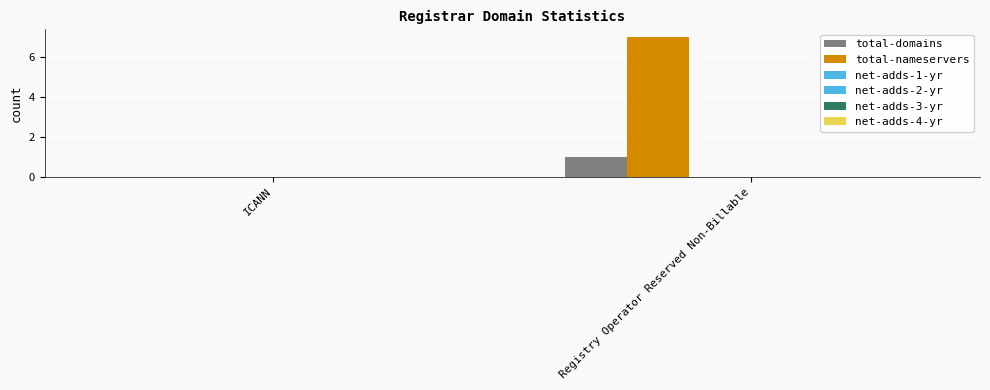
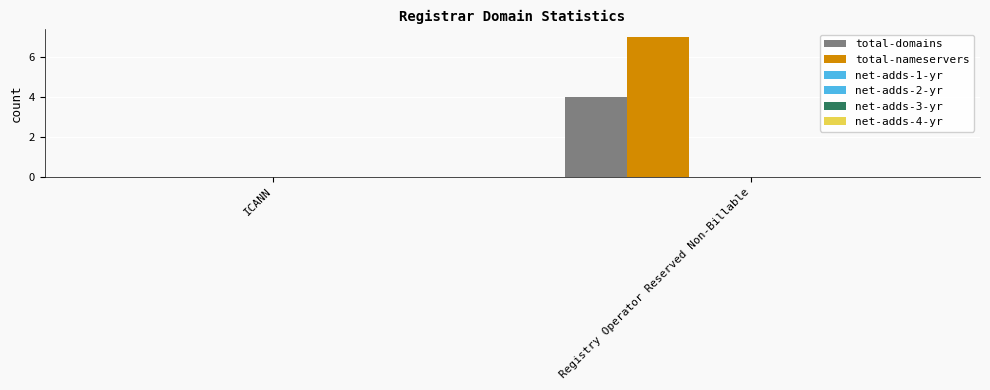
  {
    "total-domains": {
      "ICANN": 0,
-     "Registry Operator Reserved Non-Billable": 1
+     "Registry Operator Reserved Non-Billable": 4
    },
    "total-nameservers": {
      "ICANN": 0,
      "Registry Operator Reserved Non-Billable": 7
    },
    "net-adds-3-yr": {
      "ICANN": 0,
      "Registry Operator Reserved Non-Billable": 0
    },
    "net-adds-4-yr": {
      "ICANN": 0,
      "Registry Operator Reserved Non-Billable": 0
    }
  }
